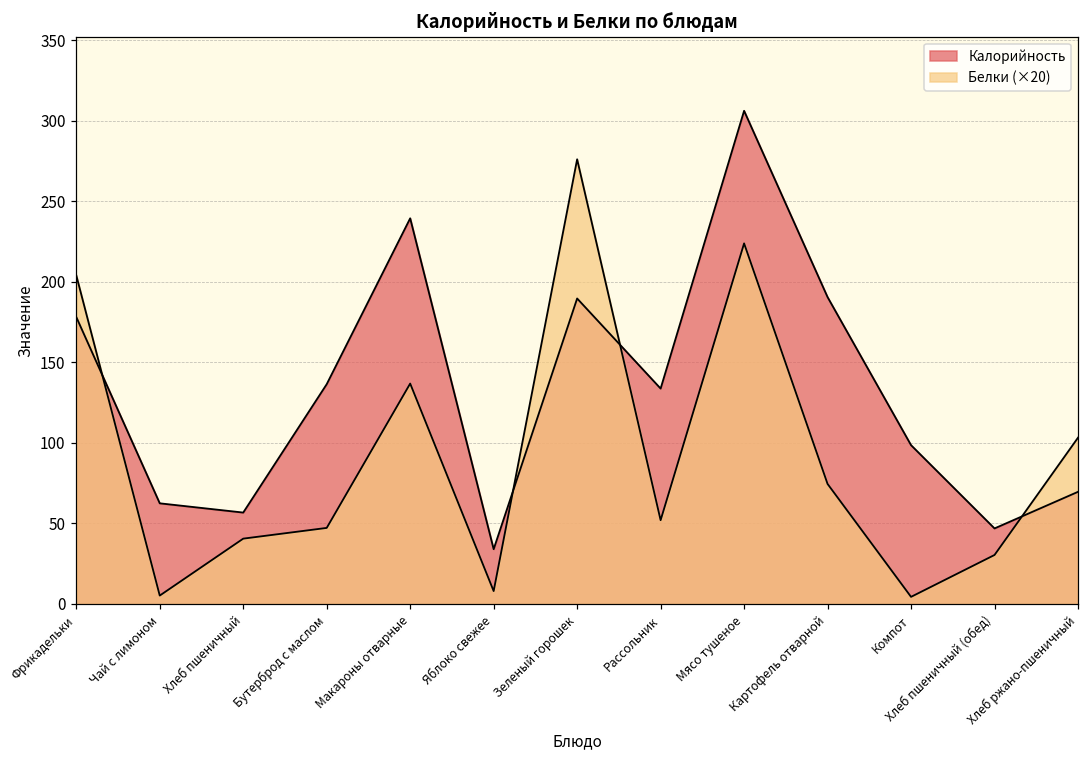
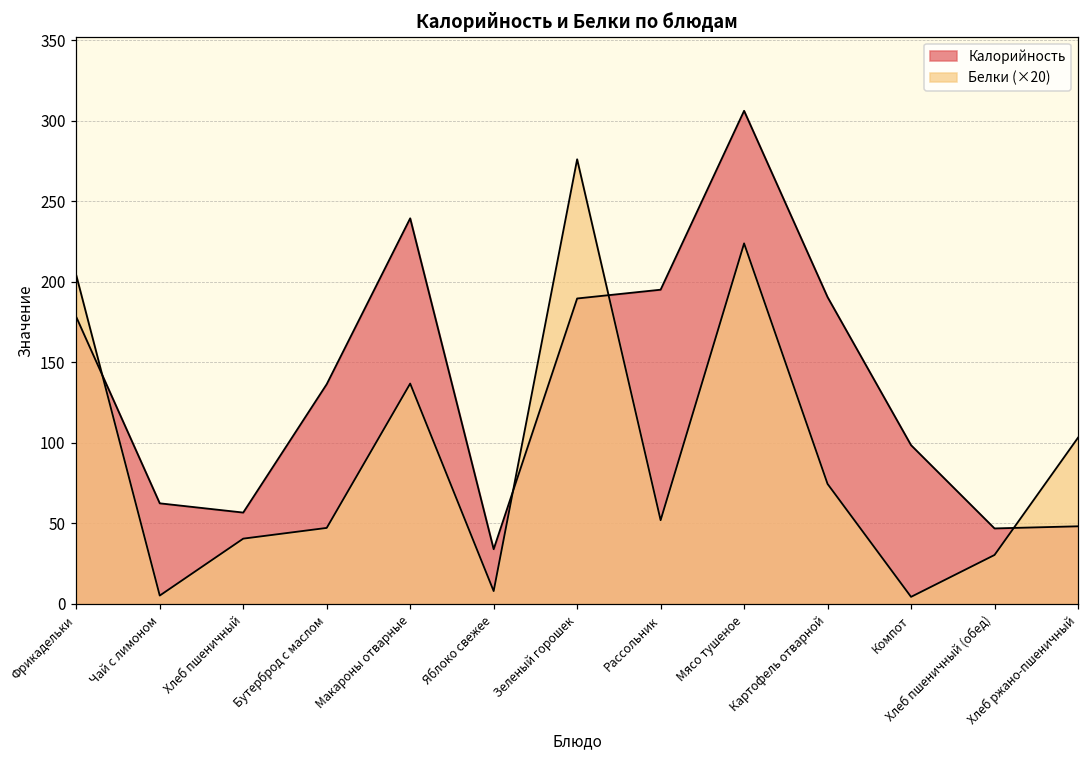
  {
    "Калорийность": {
      "Фрикадельки": 178,
      "Чай с лимоном": 62,
      "Хлеб пшеничный": 57,
      "Бутерброд с маслом": 136,
      "Макароны отварные": 239,
      "Яблоко свежее": 34,
      "Зеленый горошек": 190,
-     "Рассольник": 134,
+     "Рассольник": 195,
      "Мясо тушеное": 306,
      "Картофель отварной": 190,
      "Компот": 99,
      "Хлеб пшеничный (обед)": 47,
-     "Хлеб ржано-пшеничный": 70
+     "Хлеб ржано-пшеничный": 48
    },
    "Белки (×20)": {
      "Фрикадельки": 204,
      "Чай с лимоном": 5,
      "Хлеб пшеничный": 41,
      "Бутерброд с маслом": 47,
      "Макароны отварные": 137,
      "Яблоко свежее": 8,
      "Зеленый горошек": 276,
      "Рассольник": 52,
      "Мясо тушеное": 224,
      "Картофель отварной": 75,
      "Компот": 4,
      "Хлеб пшеничный (обед)": 30,
      "Хлеб ржано-пшеничный": 103
    }
  }
